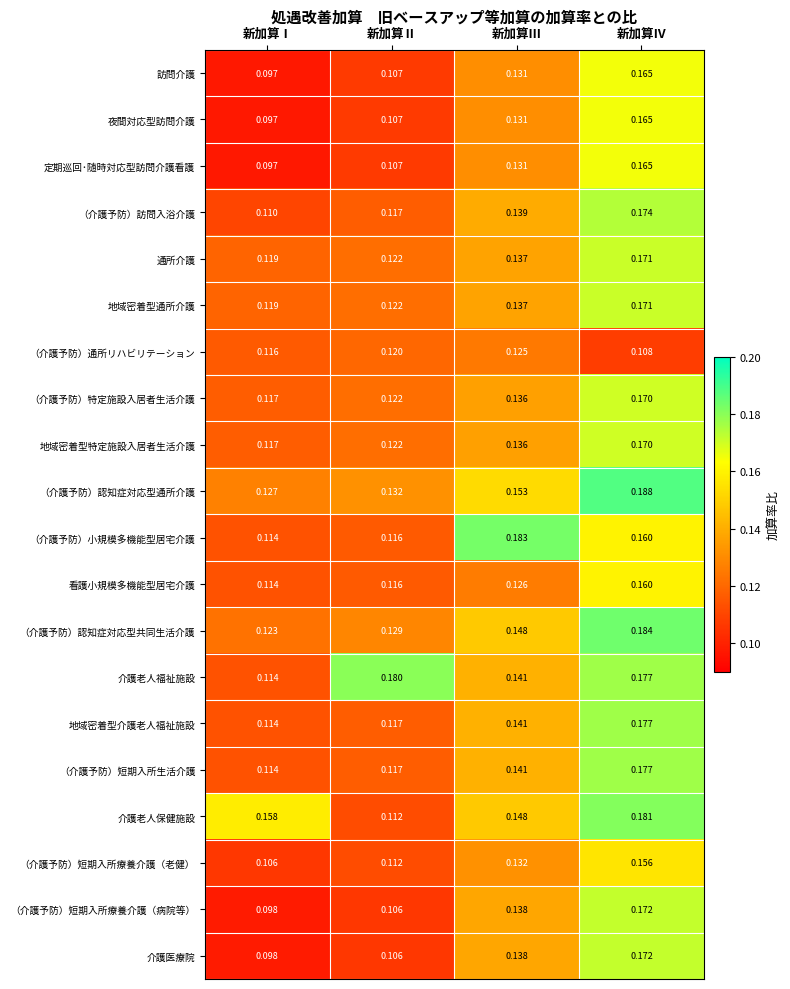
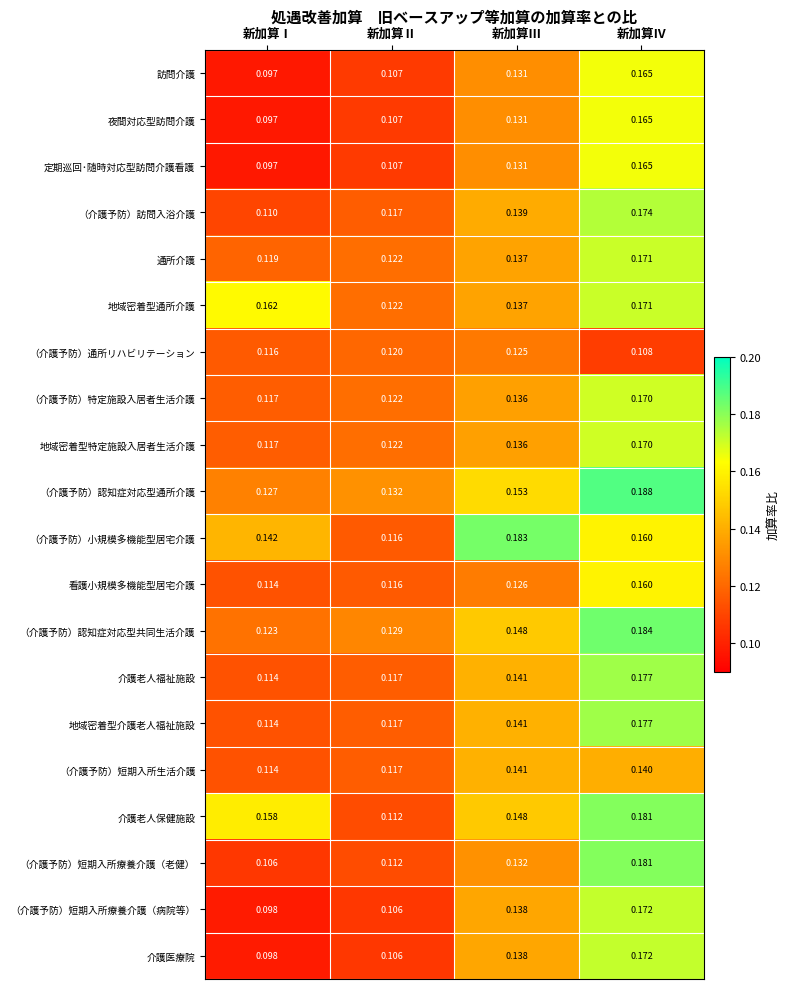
  {
    "訪問介護": {
      "新加算Ⅰ": 0.097,
      "新加算Ⅱ": 0.107,
      "新加算Ⅲ": 0.131,
      "新加算Ⅳ": 0.165
    },
    "夜間対応型訪問介護": {
      "新加算Ⅰ": 0.097,
      "新加算Ⅱ": 0.107,
      "新加算Ⅲ": 0.131,
      "新加算Ⅳ": 0.165
    },
    "定期巡回･随時対応型訪問介護看護": {
      "新加算Ⅰ": 0.097,
      "新加算Ⅱ": 0.107,
      "新加算Ⅲ": 0.131,
      "新加算Ⅳ": 0.165
    },
    "（介護予防）訪問入浴介護": {
      "新加算Ⅰ": 0.110,
      "新加算Ⅱ": 0.117,
      "新加算Ⅲ": 0.139,
      "新加算Ⅳ": 0.174
    },
    "通所介護": {
      "新加算Ⅰ": 0.119,
      "新加算Ⅱ": 0.122,
      "新加算Ⅲ": 0.137,
      "新加算Ⅳ": 0.171
    },
    "地域密着型通所介護": {
-     "新加算Ⅰ": 0.119,
+     "新加算Ⅰ": 0.162,
      "新加算Ⅱ": 0.122,
      "新加算Ⅲ": 0.137,
      "新加算Ⅳ": 0.171
    },
    "（介護予防）通所リハビリテーション": {
      "新加算Ⅰ": 0.116,
      "新加算Ⅱ": 0.120,
      "新加算Ⅲ": 0.125,
      "新加算Ⅳ": 0.108
    },
    "（介護予防）特定施設入居者生活介護": {
      "新加算Ⅰ": 0.117,
      "新加算Ⅱ": 0.122,
      "新加算Ⅲ": 0.136,
      "新加算Ⅳ": 0.170
    },
    "地域密着型特定施設入居者生活介護": {
      "新加算Ⅰ": 0.117,
      "新加算Ⅱ": 0.122,
      "新加算Ⅲ": 0.136,
      "新加算Ⅳ": 0.170
    },
    "（介護予防）認知症対応型通所介護": {
      "新加算Ⅰ": 0.127,
      "新加算Ⅱ": 0.132,
      "新加算Ⅲ": 0.153,
      "新加算Ⅳ": 0.188
    },
    "（介護予防）小規模多機能型居宅介護": {
-     "新加算Ⅰ": 0.114,
+     "新加算Ⅰ": 0.142,
      "新加算Ⅱ": 0.116,
      "新加算Ⅲ": 0.183,
      "新加算Ⅳ": 0.160
    },
    "看護小規模多機能型居宅介護": {
      "新加算Ⅰ": 0.114,
      "新加算Ⅱ": 0.116,
      "新加算Ⅲ": 0.126,
      "新加算Ⅳ": 0.160
    },
    "（介護予防）認知症対応型共同生活介護": {
      "新加算Ⅰ": 0.123,
      "新加算Ⅱ": 0.129,
      "新加算Ⅲ": 0.148,
      "新加算Ⅳ": 0.184
    },
    "介護老人福祉施設": {
      "新加算Ⅰ": 0.114,
-     "新加算Ⅱ": 0.180,
+     "新加算Ⅱ": 0.117,
      "新加算Ⅲ": 0.141,
      "新加算Ⅳ": 0.177
    },
    "地域密着型介護老人福祉施設": {
      "新加算Ⅰ": 0.114,
      "新加算Ⅱ": 0.117,
      "新加算Ⅲ": 0.141,
      "新加算Ⅳ": 0.177
    },
    "（介護予防）短期入所生活介護": {
      "新加算Ⅰ": 0.114,
      "新加算Ⅱ": 0.117,
      "新加算Ⅲ": 0.141,
-     "新加算Ⅳ": 0.177
+     "新加算Ⅳ": 0.140
    },
    "介護老人保健施設": {
      "新加算Ⅰ": 0.158,
      "新加算Ⅱ": 0.112,
      "新加算Ⅲ": 0.148,
      "新加算Ⅳ": 0.181
    },
    "（介護予防）短期入所療養介護（老健）": {
      "新加算Ⅰ": 0.106,
      "新加算Ⅱ": 0.112,
      "新加算Ⅲ": 0.132,
-     "新加算Ⅳ": 0.156
+     "新加算Ⅳ": 0.181
    },
    "（介護予防）短期入所療養介護（病院等）": {
      "新加算Ⅰ": 0.098,
      "新加算Ⅱ": 0.106,
      "新加算Ⅲ": 0.138,
      "新加算Ⅳ": 0.172
    },
    "介護医療院": {
      "新加算Ⅰ": 0.098,
      "新加算Ⅱ": 0.106,
      "新加算Ⅲ": 0.138,
      "新加算Ⅳ": 0.172
    }
  }
